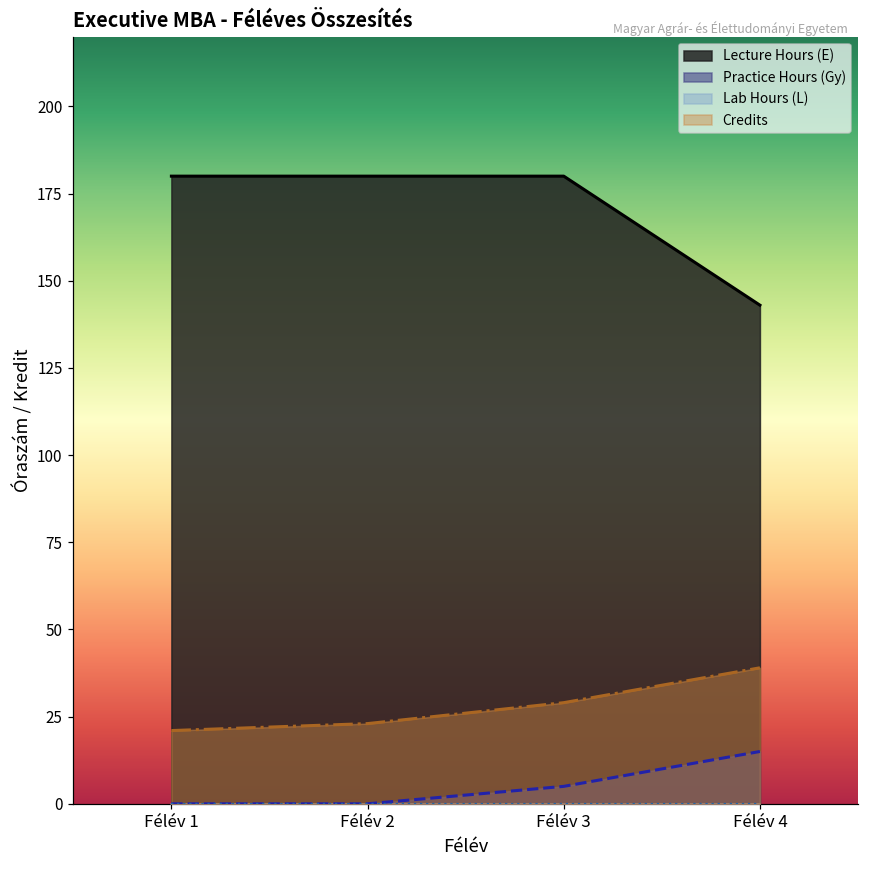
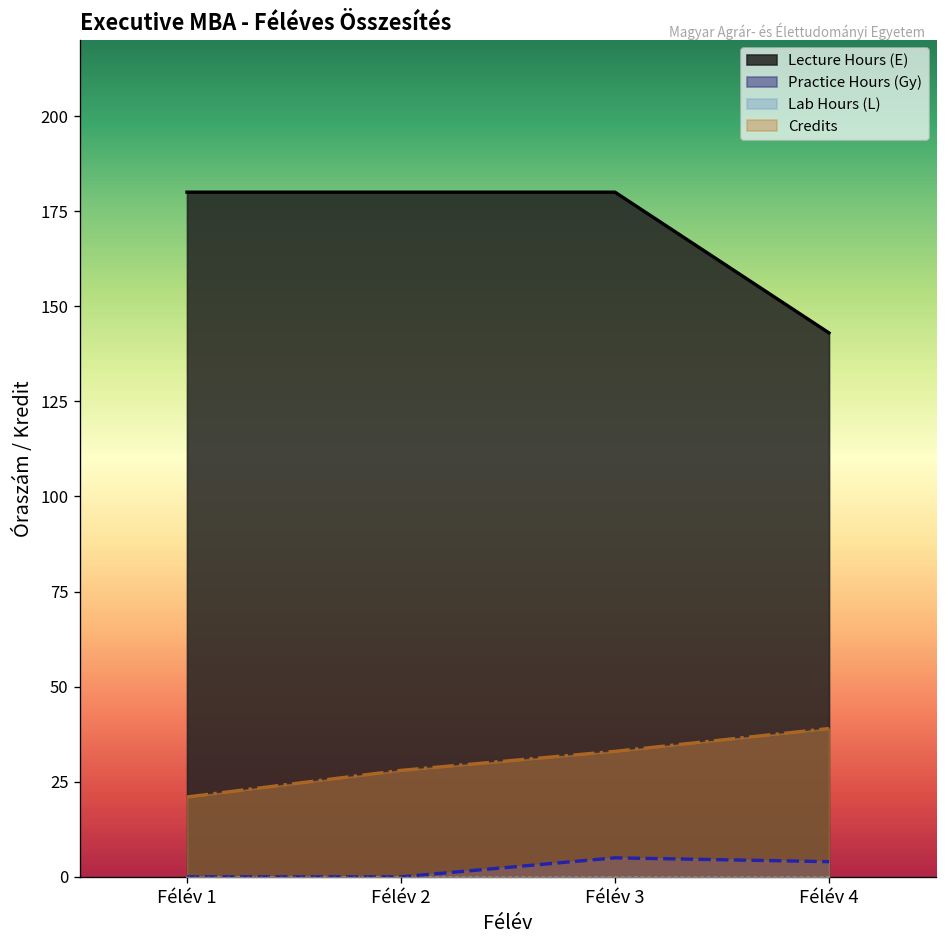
  {
    "Lecture Hours (E)": {
      "Félév 1": 180,
      "Félév 2": 180,
      "Félév 3": 180,
      "Félév 4": 143
    },
    "Practice Hours (Gy)": {
      "Félév 3": 5,
-     "Félév 4": 15
+     "Félév 4": 4
    },
    "Lab Hours (L)": {
      "Félév 3": 0,
      "Félév 4": 0
    },
    "Credits": {
      "Félév 1": 21,
-     "Félév 2": 23,
-     "Félév 3": 29,
+     "Félév 2": 28,
+     "Félév 3": 33,
      "Félév 4": 39
    }
  }
